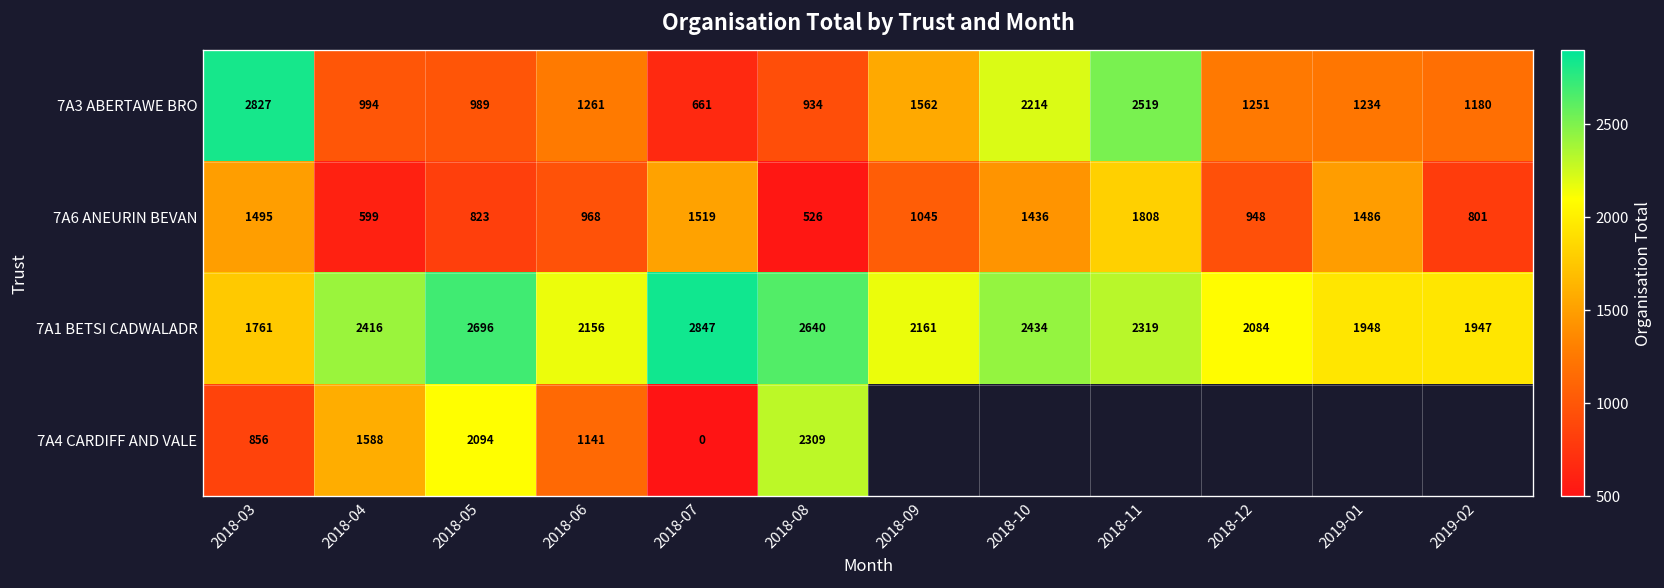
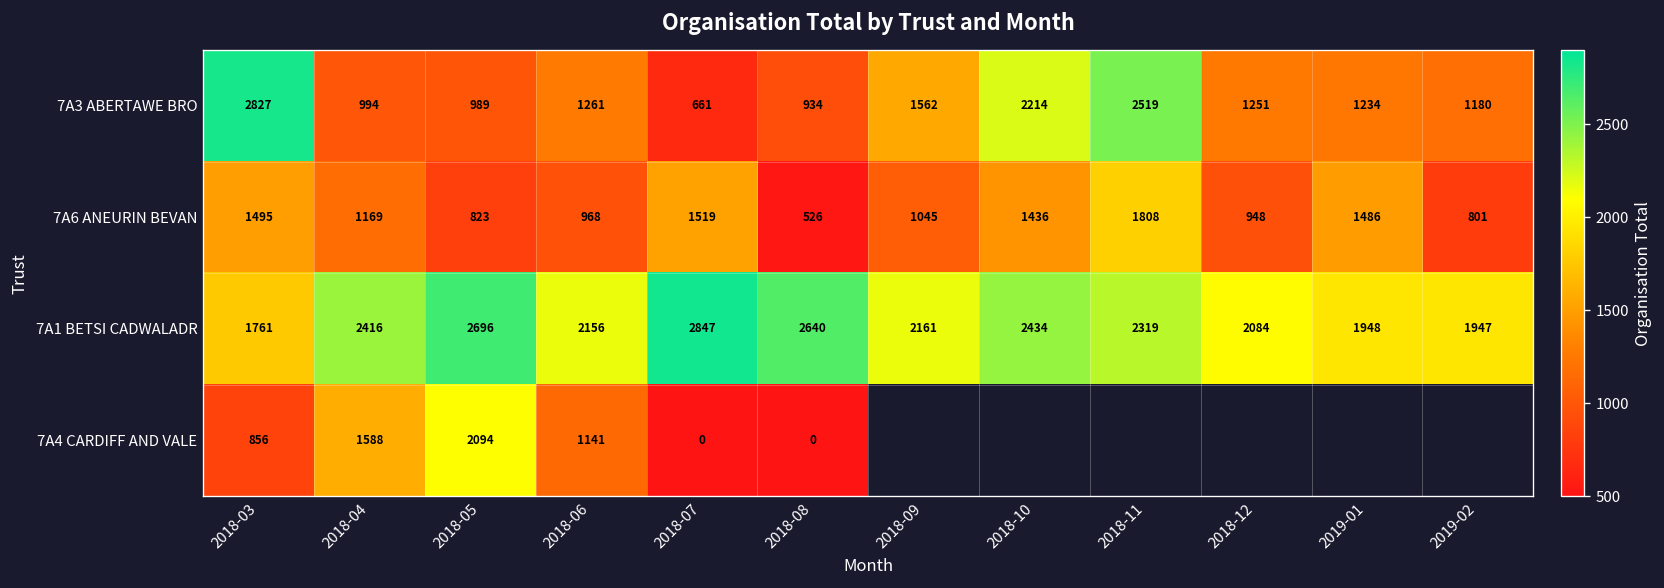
  {
    "7A3 ABERTAWE BRO": {
      "2018-03": 2827,
      "2018-04": 994,
      "2018-05": 989,
      "2018-06": 1261,
      "2018-07": 661,
      "2018-08": 934,
      "2018-09": 1562,
      "2018-10": 2214,
      "2018-11": 2519,
      "2018-12": 1251,
      "2019-01": 1234,
      "2019-02": 1180
    },
    "7A6 ANEURIN BEVAN": {
      "2018-03": 1495,
-     "2018-04": 599,
+     "2018-04": 1169,
      "2018-05": 823,
      "2018-06": 968,
      "2018-07": 1519,
      "2018-08": 526,
      "2018-09": 1045,
      "2018-10": 1436,
      "2018-11": 1808,
      "2018-12": 948,
      "2019-01": 1486,
      "2019-02": 801
    },
    "7A1 BETSI CADWALADR": {
      "2018-03": 1761,
      "2018-04": 2416,
      "2018-05": 2696,
      "2018-06": 2156,
      "2018-07": 2847,
      "2018-08": 2640,
      "2018-09": 2161,
      "2018-10": 2434,
      "2018-11": 2319,
      "2018-12": 2084,
      "2019-01": 1948,
      "2019-02": 1947
    },
    "7A4 CARDIFF AND VALE": {
      "2018-03": 856,
      "2018-04": 1588,
      "2018-05": 2094,
      "2018-06": 1141,
      "2018-07": 0,
-     "2018-08": 2309
+     "2018-08": 0
    }
  }
